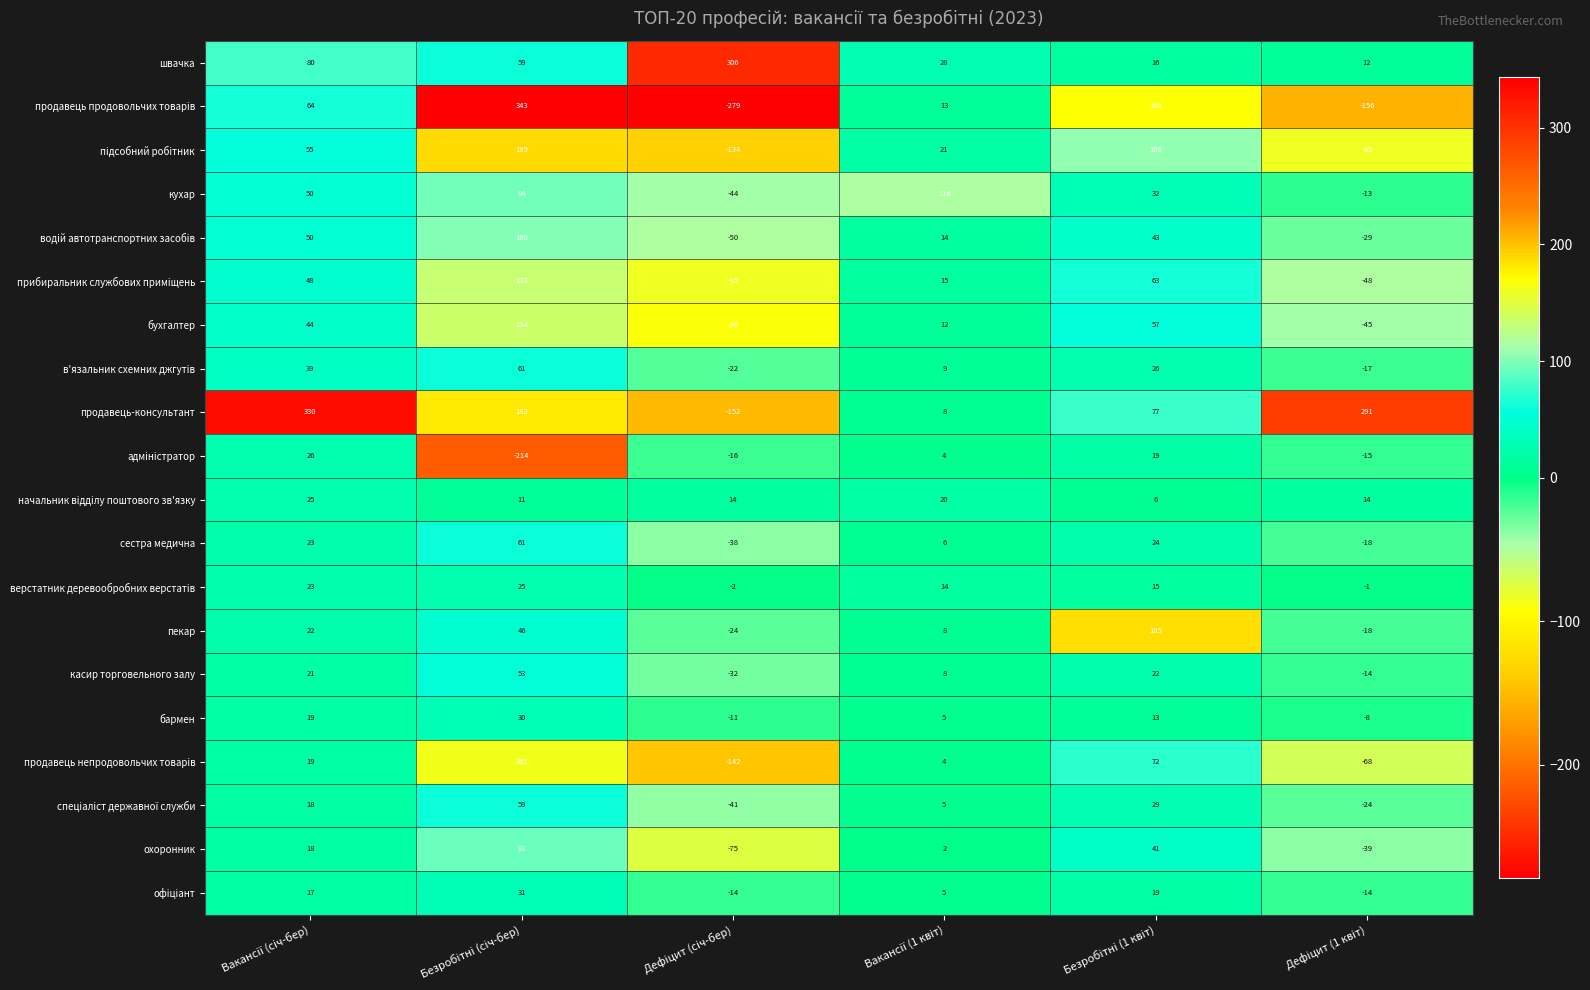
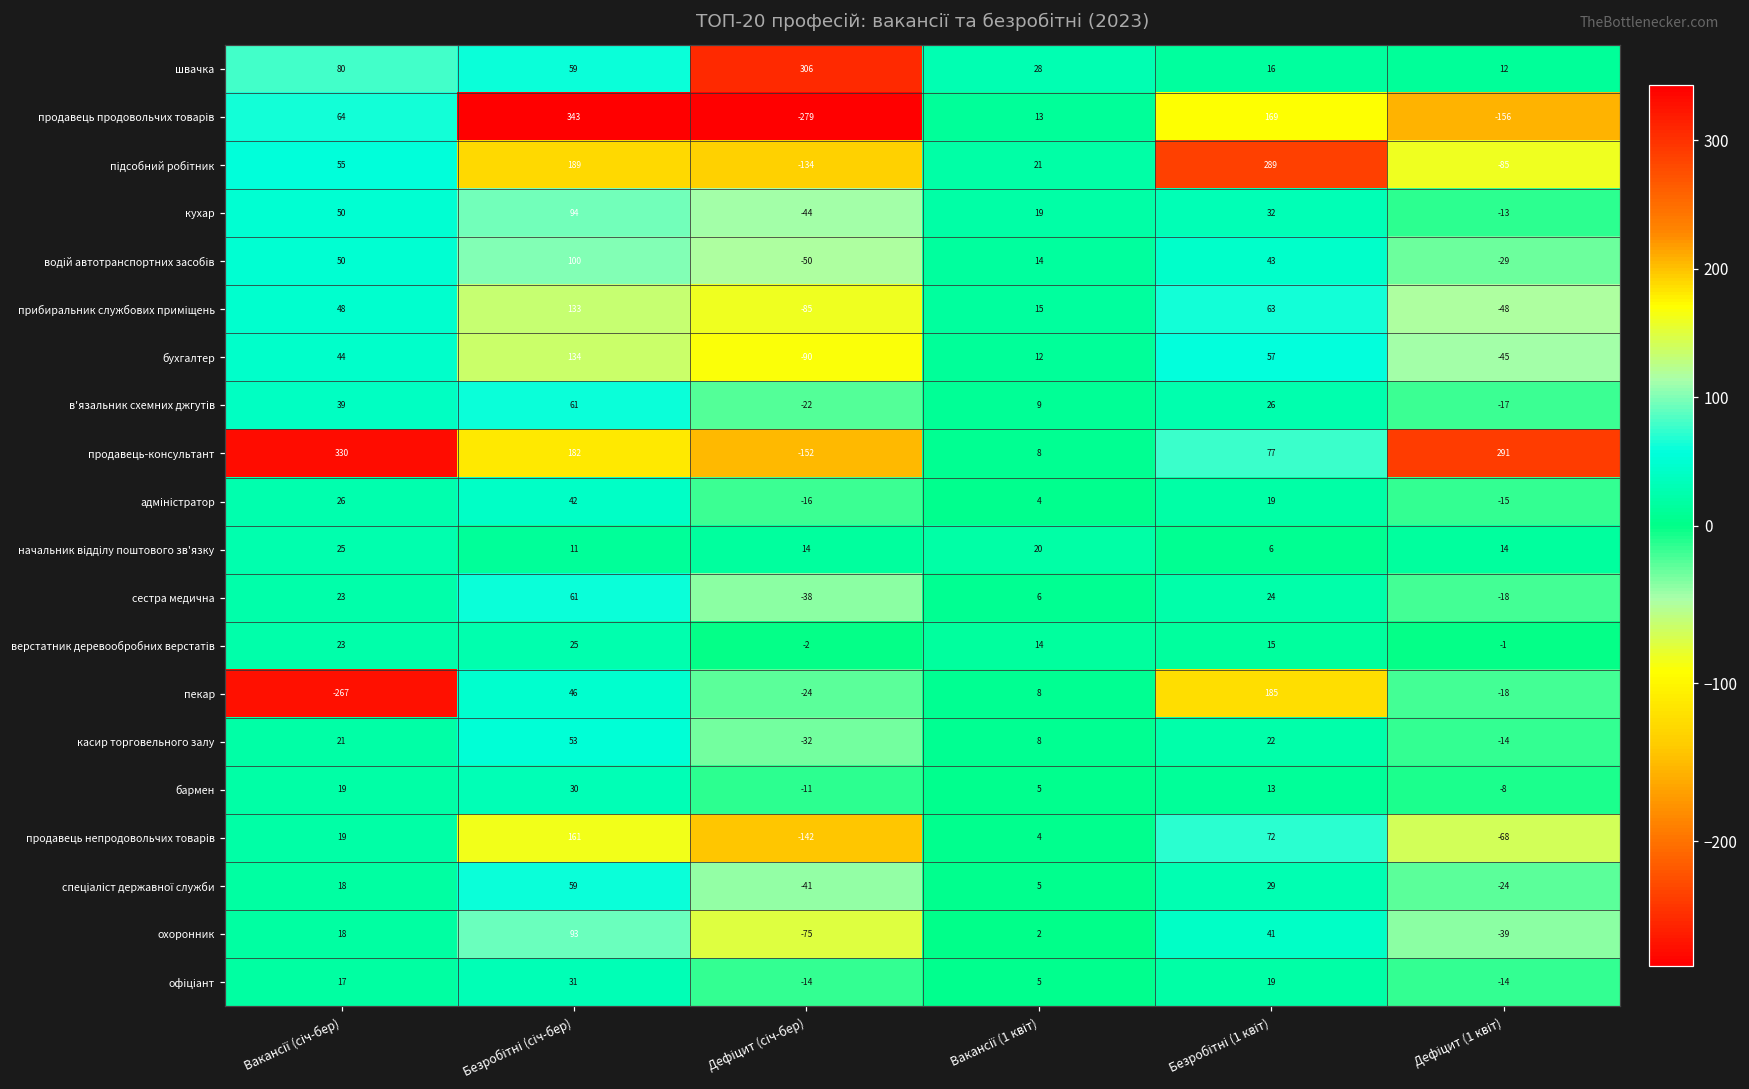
  {
    "швачка": {
      "Вакансії (січ-бер)": 80,
      "Безробітні (січ-бер)": 59,
      "Дефіцит (січ-бер)": 306,
      "Вакансії (1 квіт)": 28,
      "Безробітні (1 квіт)": 16,
      "Дефіцит (1 квіт)": 12
    },
    "продавець продовольчих товарів": {
      "Вакансії (січ-бер)": 64,
      "Безробітні (січ-бер)": 343,
      "Дефіцит (січ-бер)": -279,
      "Вакансії (1 квіт)": 13,
      "Безробітні (1 квіт)": 169,
      "Дефіцит (1 квіт)": -156
    },
    "підсобний робітник": {
      "Вакансії (січ-бер)": 55,
      "Безробітні (січ-бер)": 189,
      "Дефіцит (січ-бер)": -134,
      "Вакансії (1 квіт)": 21,
-     "Безробітні (1 квіт)": 106,
+     "Безробітні (1 квіт)": 289,
      "Дефіцит (1 квіт)": -85
    },
    "кухар": {
      "Вакансії (січ-бер)": 50,
      "Безробітні (січ-бер)": 94,
      "Дефіцит (січ-бер)": -44,
-     "Вакансії (1 квіт)": 116,
+     "Вакансії (1 квіт)": 19,
      "Безробітні (1 квіт)": 32,
      "Дефіцит (1 квіт)": -13
    },
    "водій автотранспортних засобів": {
      "Вакансії (січ-бер)": 50,
      "Безробітні (січ-бер)": 100,
      "Дефіцит (січ-бер)": -50,
      "Вакансії (1 квіт)": 14,
      "Безробітні (1 квіт)": 43,
      "Дефіцит (1 квіт)": -29
    },
    "прибиральник службових приміщень": {
      "Вакансії (січ-бер)": 48,
      "Безробітні (січ-бер)": 133,
      "Дефіцит (січ-бер)": -85,
      "Вакансії (1 квіт)": 15,
      "Безробітні (1 квіт)": 63,
      "Дефіцит (1 квіт)": -48
    },
    "бухгалтер": {
      "Вакансії (січ-бер)": 44,
      "Безробітні (січ-бер)": 134,
      "Дефіцит (січ-бер)": -90,
      "Вакансії (1 квіт)": 12,
      "Безробітні (1 квіт)": 57,
      "Дефіцит (1 квіт)": -45
    },
    "в'язальник схемних джгутів": {
      "Вакансії (січ-бер)": 39,
      "Безробітні (січ-бер)": 61,
      "Дефіцит (січ-бер)": -22,
      "Вакансії (1 квіт)": 9,
      "Безробітні (1 квіт)": 26,
      "Дефіцит (1 квіт)": -17
    },
    "продавець-консультант": {
      "Вакансії (січ-бер)": 330,
      "Безробітні (січ-бер)": 182,
      "Дефіцит (січ-бер)": -152,
      "Вакансії (1 квіт)": 8,
      "Безробітні (1 квіт)": 77,
      "Дефіцит (1 квіт)": 291
    },
    "адміністратор": {
      "Вакансії (січ-бер)": 26,
-     "Безробітні (січ-бер)": -214,
+     "Безробітні (січ-бер)": 42,
      "Дефіцит (січ-бер)": -16,
      "Вакансії (1 квіт)": 4,
      "Безробітні (1 квіт)": 19,
      "Дефіцит (1 квіт)": -15
    },
    "начальник відділу поштового зв'язку": {
      "Вакансії (січ-бер)": 25,
      "Безробітні (січ-бер)": 11,
      "Дефіцит (січ-бер)": 14,
      "Вакансії (1 квіт)": 20,
      "Безробітні (1 квіт)": 6,
      "Дефіцит (1 квіт)": 14
    },
    "сестра медична": {
      "Вакансії (січ-бер)": 23,
      "Безробітні (січ-бер)": 61,
      "Дефіцит (січ-бер)": -38,
      "Вакансії (1 квіт)": 6,
      "Безробітні (1 квіт)": 24,
      "Дефіцит (1 квіт)": -18
    },
    "верстатник деревообробних верстатів": {
      "Вакансії (січ-бер)": 23,
      "Безробітні (січ-бер)": 25,
      "Дефіцит (січ-бер)": -2,
      "Вакансії (1 квіт)": 14,
      "Безробітні (1 квіт)": 15,
      "Дефіцит (1 квіт)": -1
    },
    "пекар": {
-     "Вакансії (січ-бер)": 22,
+     "Вакансії (січ-бер)": -267,
      "Безробітні (січ-бер)": 46,
      "Дефіцит (січ-бер)": -24,
      "Вакансії (1 квіт)": 8,
      "Безробітні (1 квіт)": 185,
      "Дефіцит (1 квіт)": -18
    },
    "касир торговельного залу": {
      "Вакансії (січ-бер)": 21,
      "Безробітні (січ-бер)": 53,
      "Дефіцит (січ-бер)": -32,
      "Вакансії (1 квіт)": 8,
      "Безробітні (1 квіт)": 22,
      "Дефіцит (1 квіт)": -14
    },
    "бармен": {
      "Вакансії (січ-бер)": 19,
      "Безробітні (січ-бер)": 30,
      "Дефіцит (січ-бер)": -11,
      "Вакансії (1 квіт)": 5,
      "Безробітні (1 квіт)": 13,
      "Дефіцит (1 квіт)": -8
    },
    "продавець непродовольчих товарів": {
      "Вакансії (січ-бер)": 19,
      "Безробітні (січ-бер)": 161,
      "Дефіцит (січ-бер)": -142,
      "Вакансії (1 квіт)": 4,
      "Безробітні (1 квіт)": 72,
      "Дефіцит (1 квіт)": -68
    },
    "спеціаліст державної служби": {
      "Вакансії (січ-бер)": 18,
      "Безробітні (січ-бер)": 59,
      "Дефіцит (січ-бер)": -41,
      "Вакансії (1 квіт)": 5,
      "Безробітні (1 квіт)": 29,
      "Дефіцит (1 квіт)": -24
    },
    "охоронник": {
      "Вакансії (січ-бер)": 18,
      "Безробітні (січ-бер)": 93,
      "Дефіцит (січ-бер)": -75,
      "Вакансії (1 квіт)": 2,
      "Безробітні (1 квіт)": 41,
      "Дефіцит (1 квіт)": -39
    },
    "офіціант": {
      "Вакансії (січ-бер)": 17,
      "Безробітні (січ-бер)": 31,
      "Дефіцит (січ-бер)": -14,
      "Вакансії (1 квіт)": 5,
      "Безробітні (1 квіт)": 19,
      "Дефіцит (1 квіт)": -14
    }
  }
